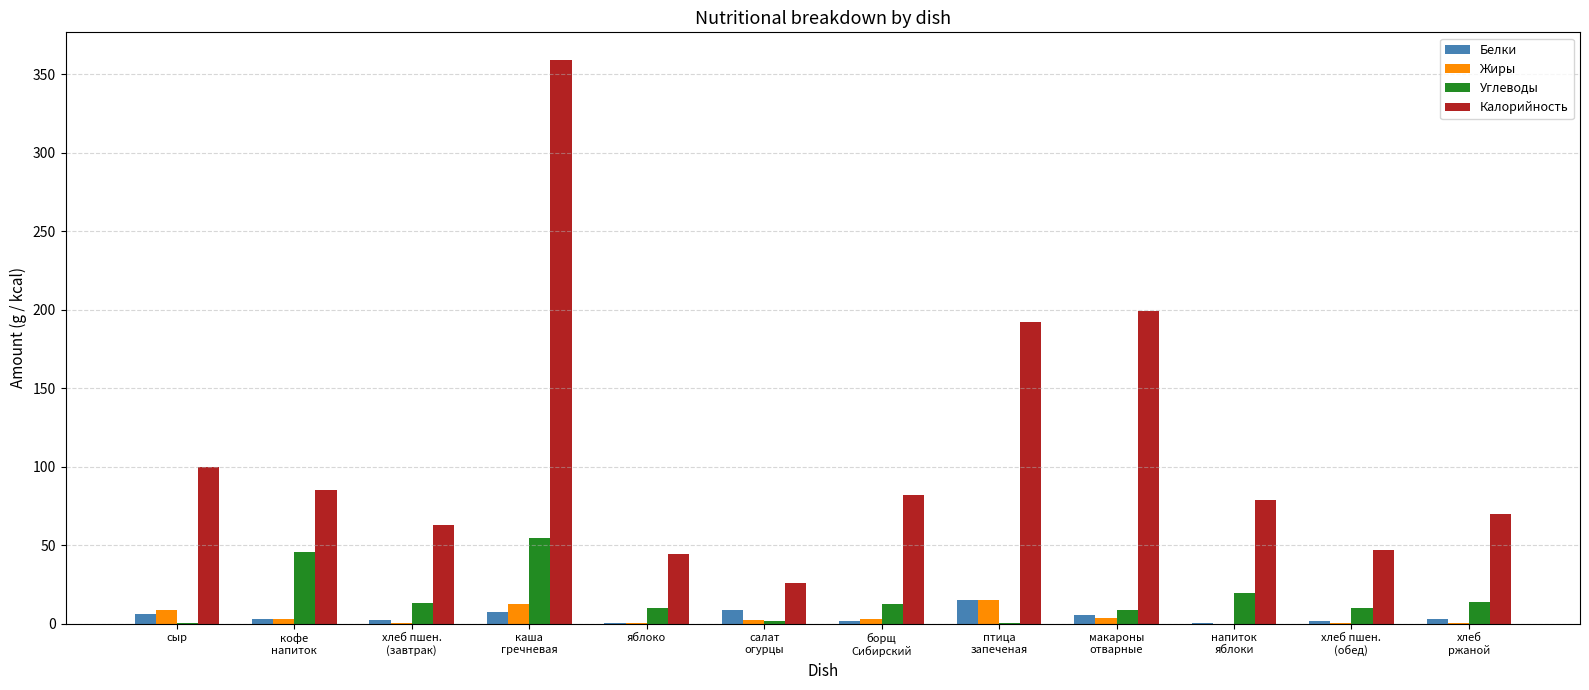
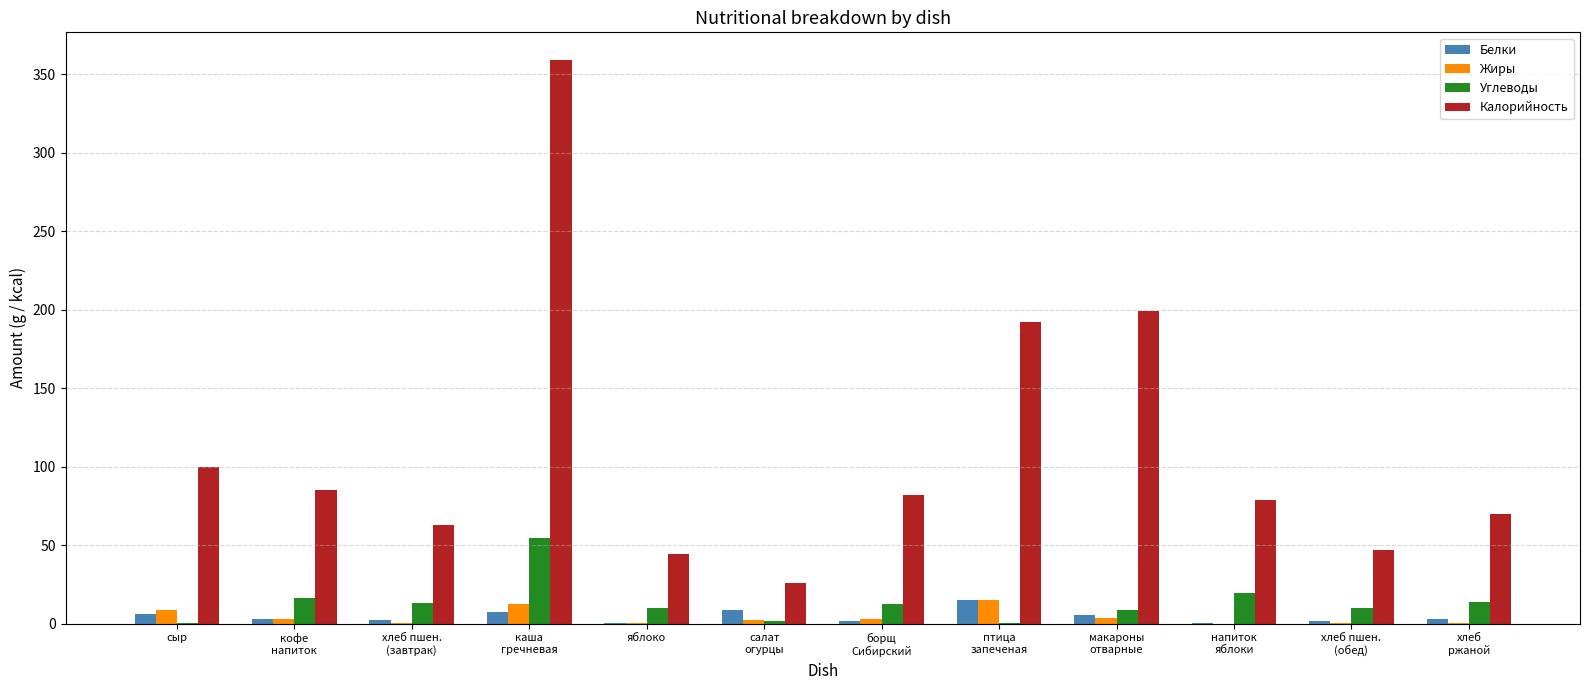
  {
    "Белки": {
      "сыр": 6,
      "кофе напиток": 3,
      "хлеб пшен. (завтрак)": 2,
      "каша гречневая": 7,
      "салат огурцы": 9,
      "борщ Сибирский": 2,
      "птица запеченая": 15,
      "макароны отварные": 6,
      "хлеб ржаной": 3
    },
    "Жиры": {
      "сыр": 9,
      "кофе напиток": 3,
      "каша гречневая": 13,
      "салат огурцы": 2,
      "борщ Сибирский": 3,
      "птица запеченая": 15,
      "макароны отварные": 3,
      "напиток яблоки": 0
    },
    "Углеводы": {
-     "кофе напиток": 46,
+     "кофе напиток": 16,
      "хлеб пшен. (завтрак)": 13,
      "каша гречневая": 54,
      "яблоко": 10,
      "салат огурцы": 2,
      "борщ Сибирский": 13,
      "макароны отварные": 9,
      "напиток яблоки": 19,
      "хлеб пшен. (обед)": 10,
      "хлеб ржаной": 14
    },
    "Калорийность": {
      "сыр": 100,
      "кофе напиток": 85,
      "хлеб пшен. (завтрак)": 63,
      "каша гречневая": 359,
      "яблоко": 44,
      "салат огурцы": 26,
      "борщ Сибирский": 82,
      "птица запеченая": 192,
      "макароны отварные": 199,
      "напиток яблоки": 79,
      "хлеб пшен. (обед)": 47,
      "хлеб ржаной": 70
    }
  }
